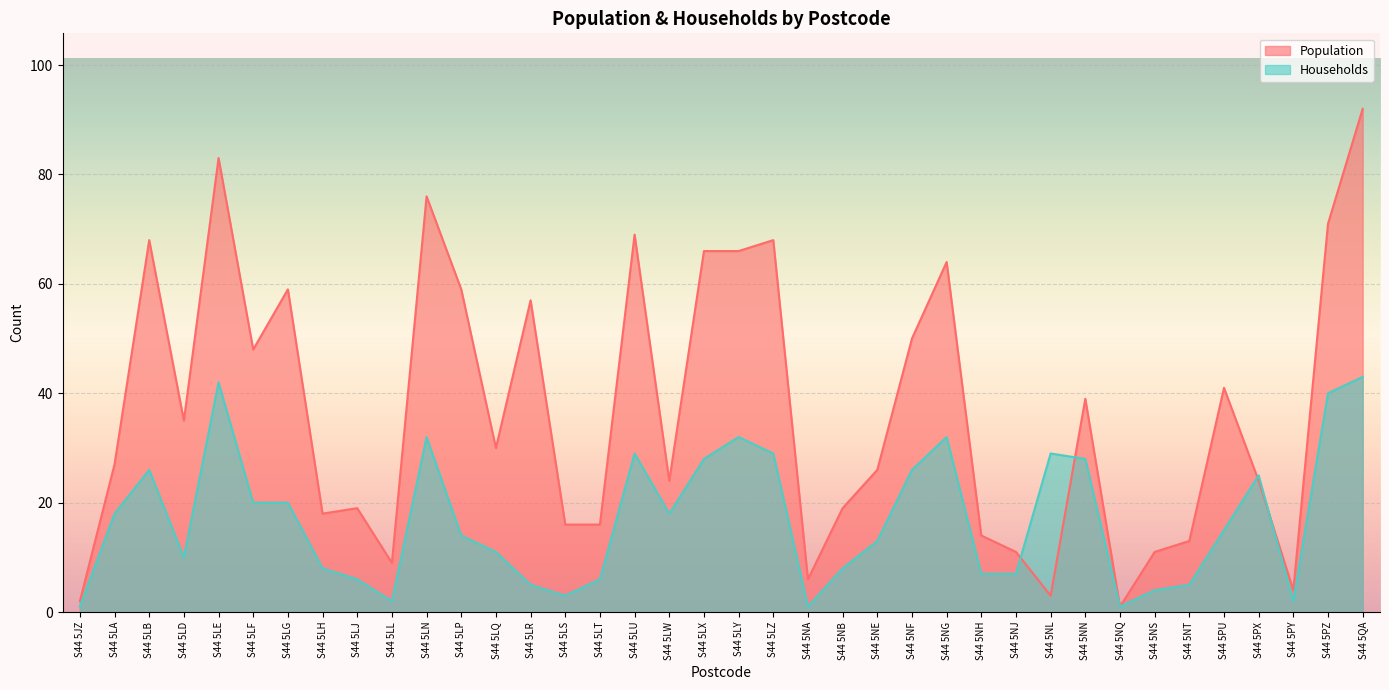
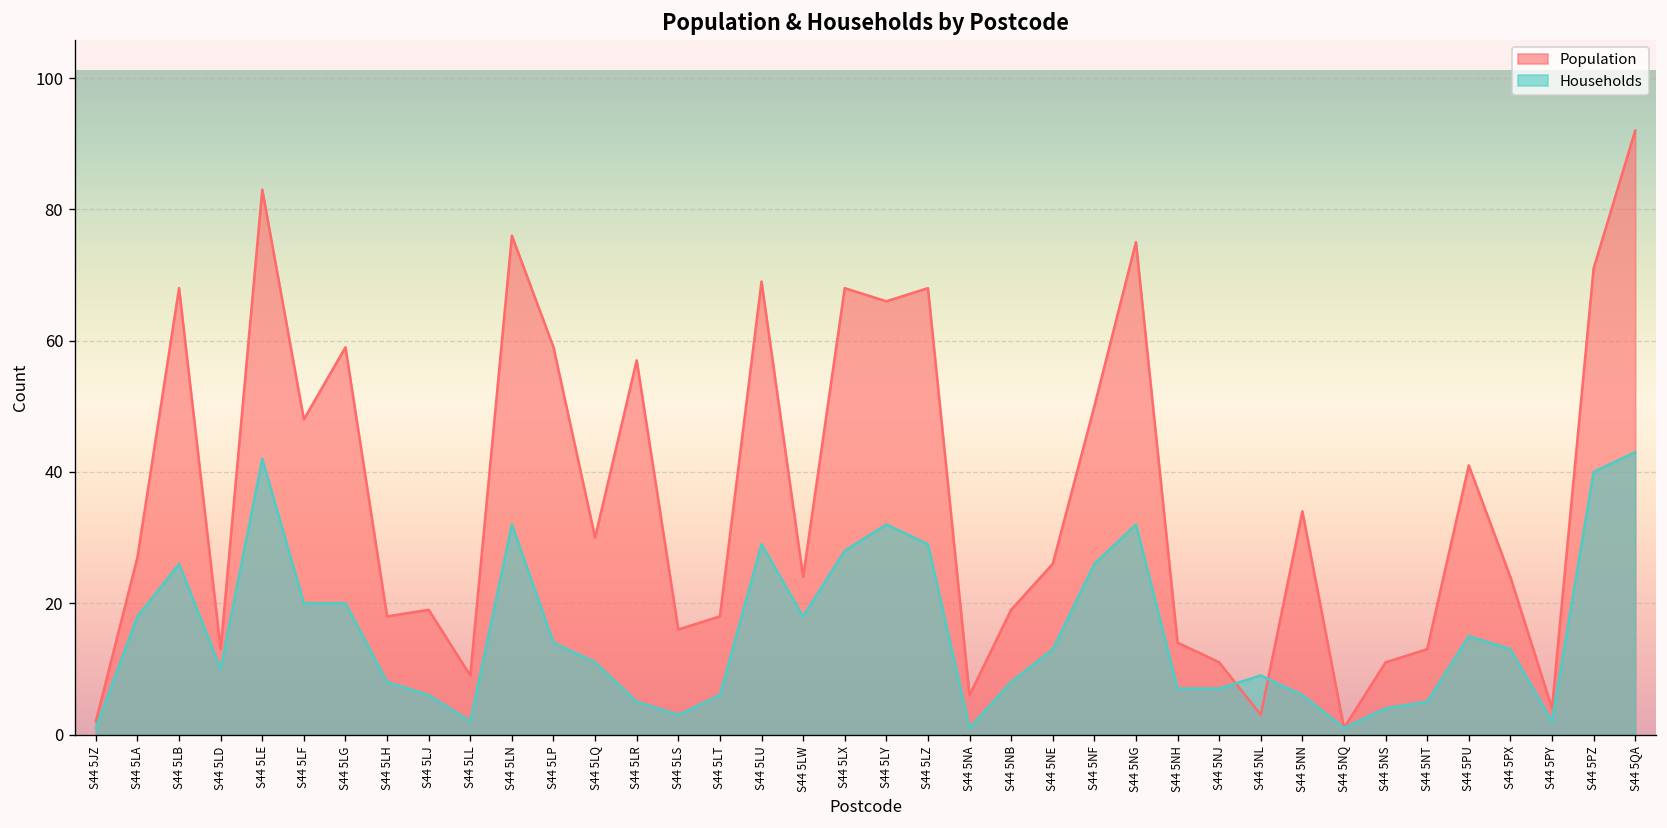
  {
    "Population": {
      "S44 5JZ": 2,
      "S44 5LA": 27,
      "S44 5LB": 68,
-     "S44 5LD": 35,
+     "S44 5LD": 13,
      "S44 5LE": 83,
      "S44 5LF": 48,
      "S44 5LG": 59,
      "S44 5LH": 18,
      "S44 5LJ": 19,
      "S44 5LL": 9,
      "S44 5LN": 76,
      "S44 5LP": 59,
      "S44 5LQ": 30,
      "S44 5LR": 57,
      "S44 5LS": 16,
-     "S44 5LT": 16,
+     "S44 5LT": 18,
      "S44 5LU": 69,
      "S44 5LW": 24,
-     "S44 5LX": 66,
+     "S44 5LX": 68,
      "S44 5LY": 66,
      "S44 5LZ": 68,
      "S44 5NA": 6,
      "S44 5NB": 19,
      "S44 5NE": 26,
      "S44 5NF": 50,
-     "S44 5NG": 64,
+     "S44 5NG": 75,
      "S44 5NH": 14,
      "S44 5NJ": 11,
      "S44 5NL": 3,
-     "S44 5NN": 39,
+     "S44 5NN": 34,
      "S44 5NS": 11,
      "S44 5NT": 13,
      "S44 5PU": 41,
      "S44 5PX": 24,
      "S44 5PY": 4,
      "S44 5PZ": 71,
      "S44 5QA": 92
    },
    "Households": {
      "S44 5JZ": 1,
      "S44 5LA": 18,
      "S44 5LB": 26,
      "S44 5LD": 10,
      "S44 5LE": 42,
      "S44 5LF": 20,
      "S44 5LG": 20,
      "S44 5LH": 8,
      "S44 5LJ": 6,
      "S44 5LL": 2,
      "S44 5LN": 32,
      "S44 5LP": 14,
      "S44 5LQ": 11,
      "S44 5LR": 5,
      "S44 5LS": 3,
      "S44 5LT": 6,
      "S44 5LU": 29,
      "S44 5LW": 18,
      "S44 5LX": 28,
      "S44 5LY": 32,
      "S44 5LZ": 29,
      "S44 5NA": 1,
      "S44 5NB": 8,
      "S44 5NE": 13,
      "S44 5NF": 26,
      "S44 5NG": 32,
      "S44 5NH": 7,
      "S44 5NJ": 7,
-     "S44 5NL": 29,
-     "S44 5NN": 28,
+     "S44 5NL": 9,
+     "S44 5NN": 6,
      "S44 5NS": 4,
      "S44 5NT": 5,
      "S44 5PU": 15,
-     "S44 5PX": 25,
+     "S44 5PX": 13,
      "S44 5PY": 2,
      "S44 5PZ": 40,
      "S44 5QA": 43
    }
  }
